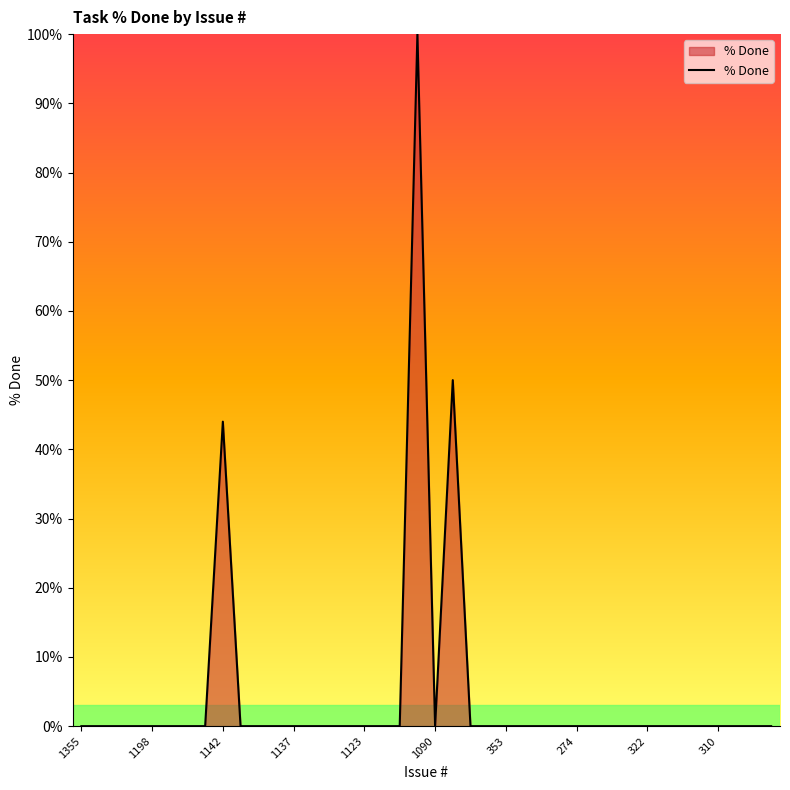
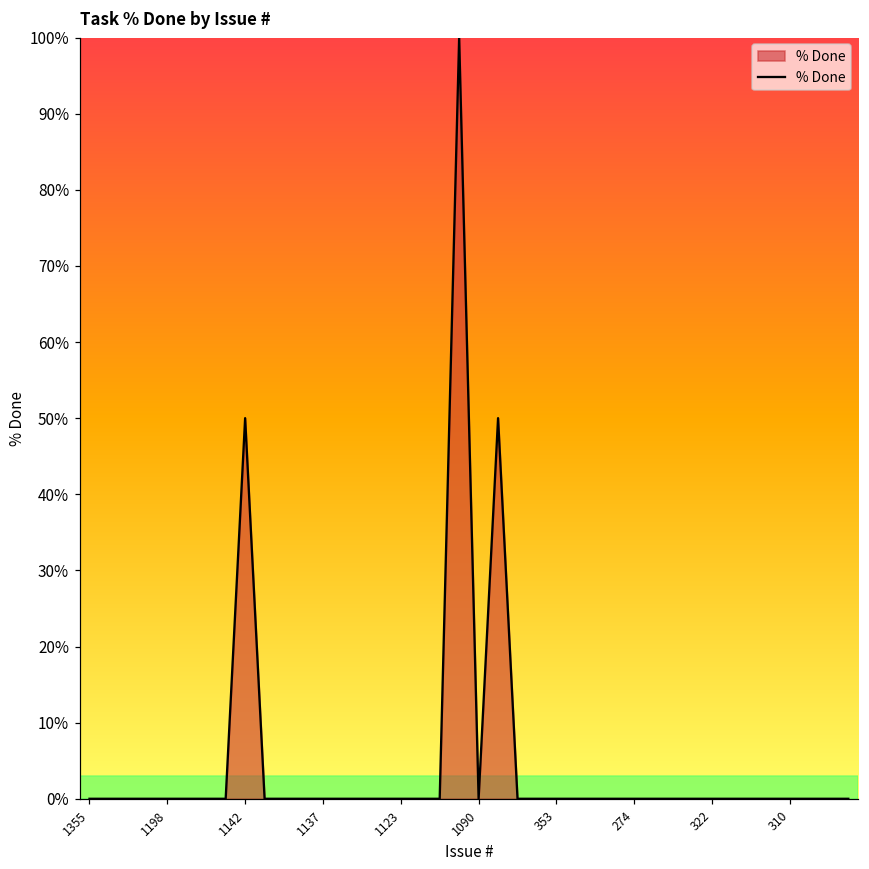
  {
-   "1142": "44%"
+   "1142": "50%"
  }
